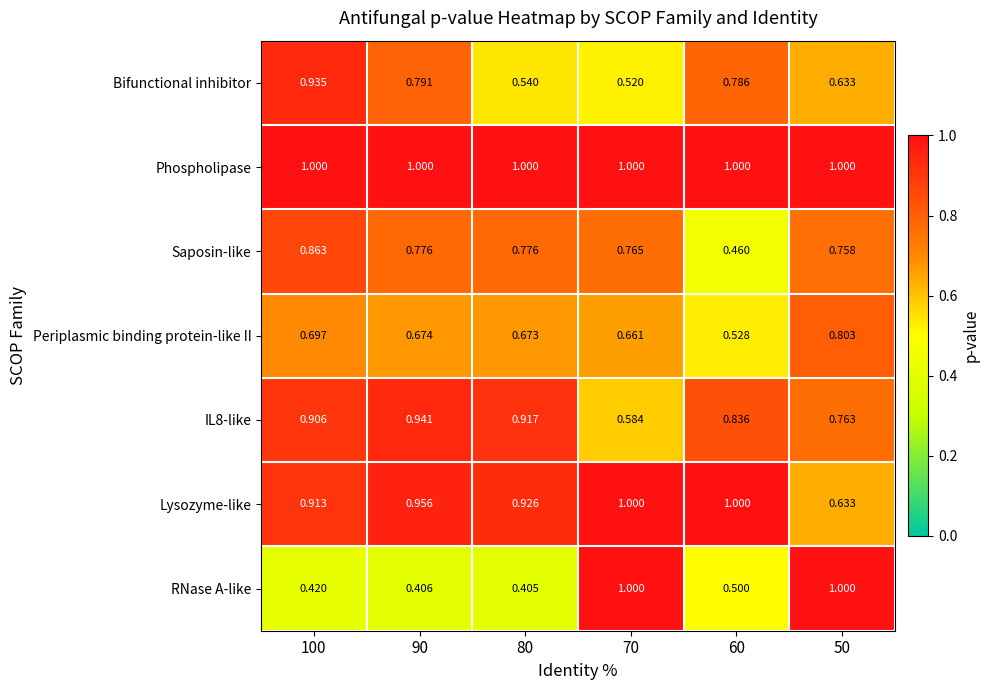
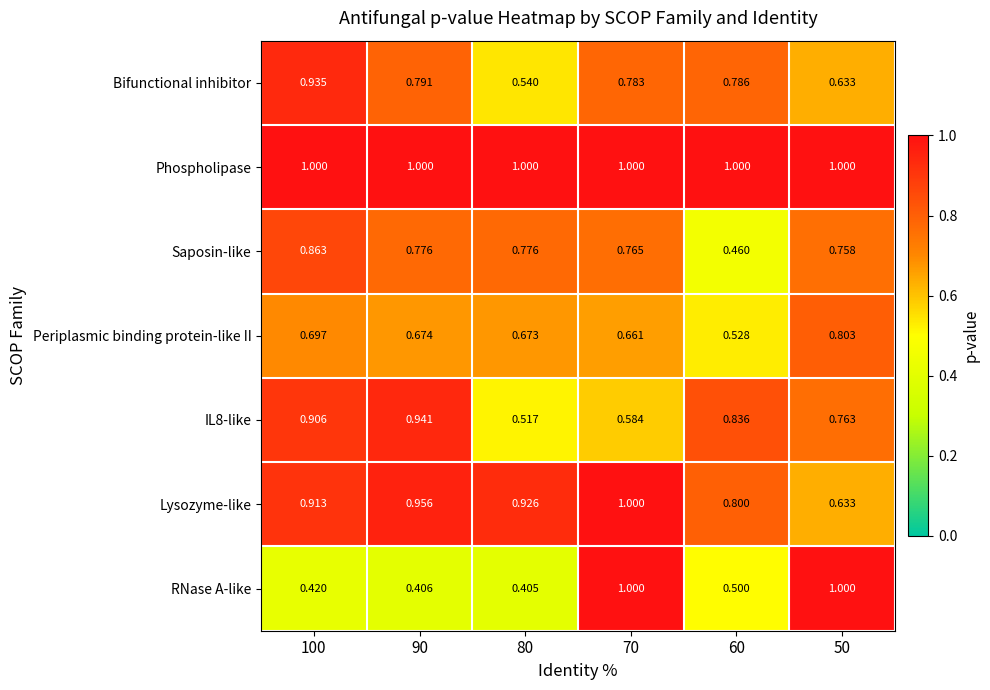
  {
    "Bifunctional inhibitor": {
      "100": 0.935,
      "90": 0.791,
      "80": 0.540,
-     "70": 0.520,
+     "70": 0.783,
      "60": 0.786,
      "50": 0.633
    },
    "Phospholipase": {
      "100": 1.000,
      "90": 1.000,
      "80": 1.000,
      "70": 1.000,
      "60": 1.000,
      "50": 1.000
    },
    "Saposin-like": {
      "100": 0.863,
      "90": 0.776,
      "80": 0.776,
      "70": 0.765,
      "60": 0.460,
      "50": 0.758
    },
    "Periplasmic binding protein-like II": {
      "100": 0.697,
      "90": 0.674,
      "80": 0.673,
      "70": 0.661,
      "60": 0.528,
      "50": 0.803
    },
    "IL8-like": {
      "100": 0.906,
      "90": 0.941,
-     "80": 0.917,
+     "80": 0.517,
      "70": 0.584,
      "60": 0.836,
      "50": 0.763
    },
    "Lysozyme-like": {
      "100": 0.913,
      "90": 0.956,
      "80": 0.926,
      "70": 1.000,
-     "60": 1.000,
+     "60": 0.800,
      "50": 0.633
    },
    "RNase A-like": {
      "100": 0.420,
      "90": 0.406,
      "80": 0.405,
      "70": 1.000,
      "60": 0.500,
      "50": 1.000
    }
  }
